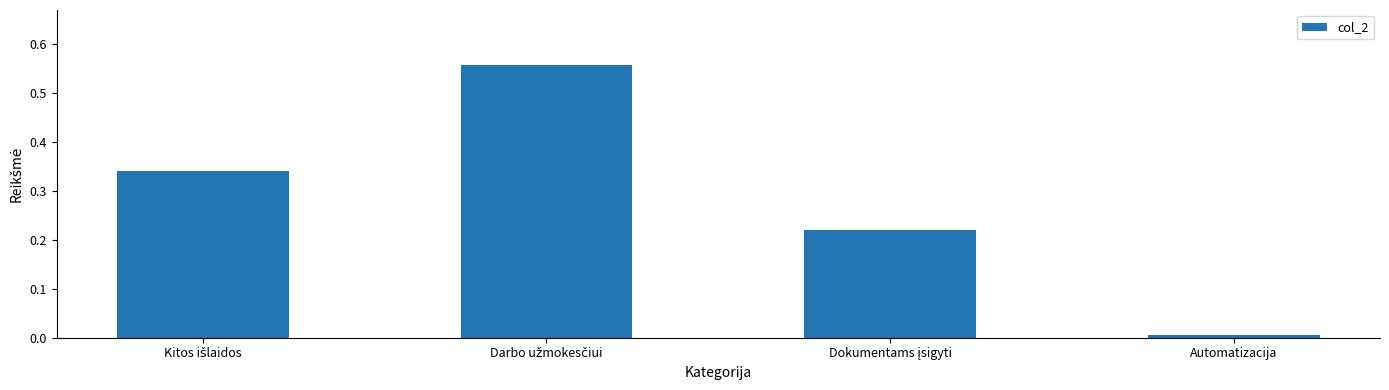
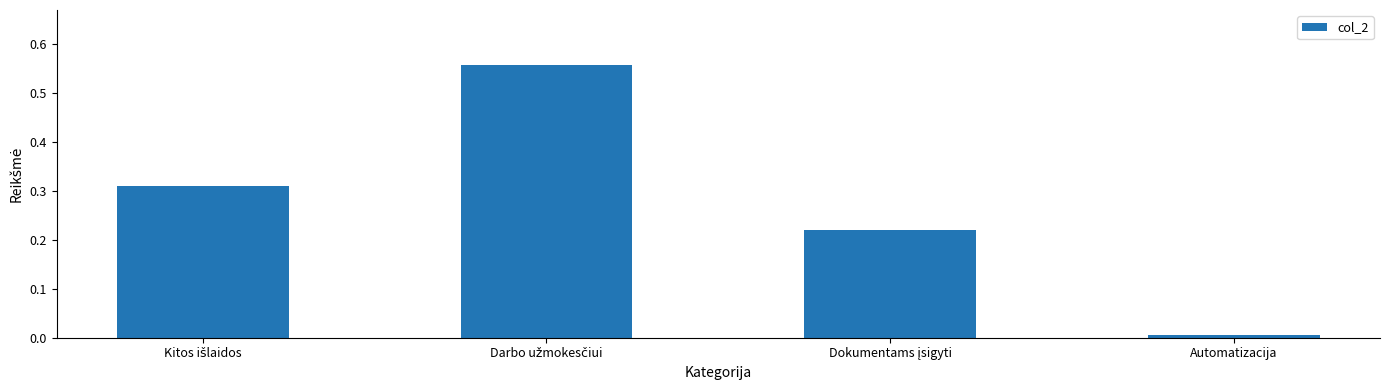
  {
-   "Kitos išlaidos": 0.34,
+   "Kitos išlaidos": 0.31,
    "Darbo užmokesčiui": 0.56,
    "Dokumentams įsigyti": 0.22,
    "Automatizacija": 0.01
  }
